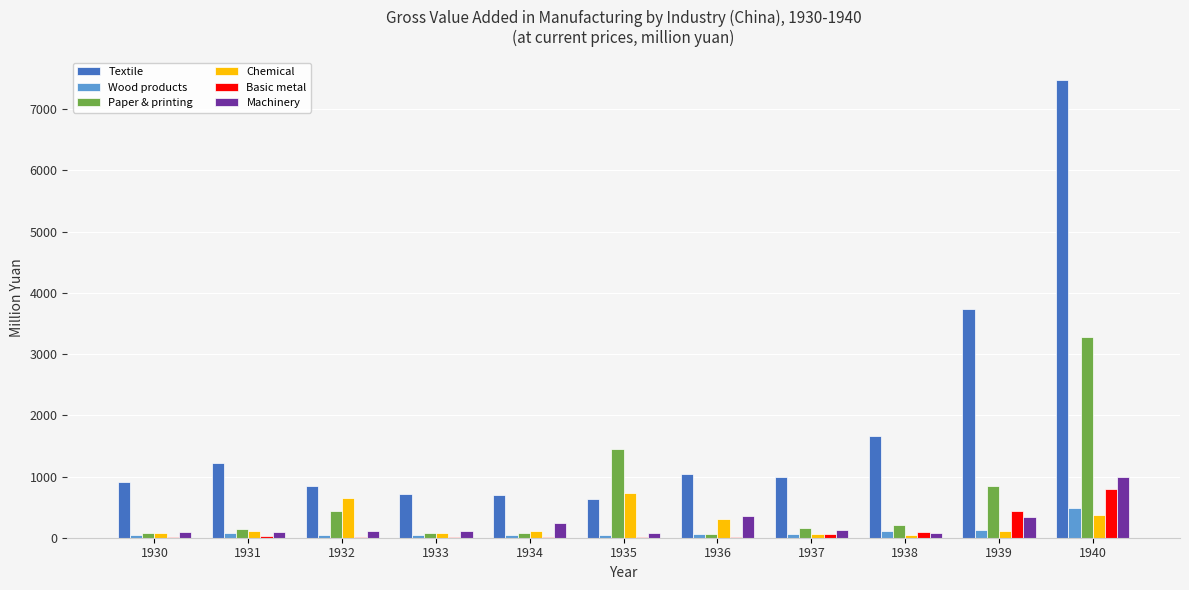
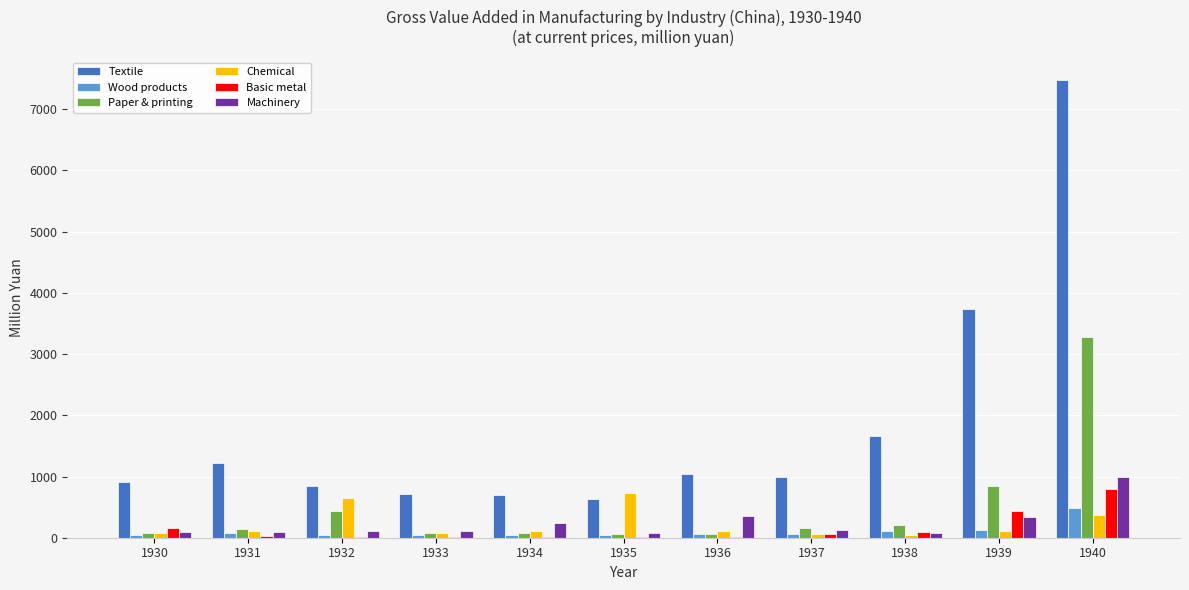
  {
    "Paper & printing": {
      "1930": 100,
      "1931": 100,
      "1932": 400,
      "1933": 100,
      "1934": 100,
-     "1935": 1500,
+     "1935": 100,
      "1936": 100,
      "1937": 200,
      "1938": 200,
      "1939": 800,
      "1940": 3300
    },
    "Chemical": {
      "1930": 100,
      "1931": 100,
      "1932": 600,
      "1933": 100,
      "1934": 100,
      "1935": 700,
-     "1936": 300,
+     "1936": 100,
      "1937": 100,
      "1938": 0,
      "1939": 100,
      "1940": 400
    },
    "Basic metal": {
-     "1930": 0,
+     "1930": 200,
      "1937": 100,
      "1938": 100,
      "1939": 400,
      "1940": 800
    },
    "Machinery": {
      "1930": 100,
      "1931": 100,
      "1932": 100,
      "1933": 100,
      "1934": 200,
      "1935": 100,
      "1936": 300,
      "1937": 100,
      "1938": 100,
      "1939": 300,
      "1940": 1000
    }
  }
